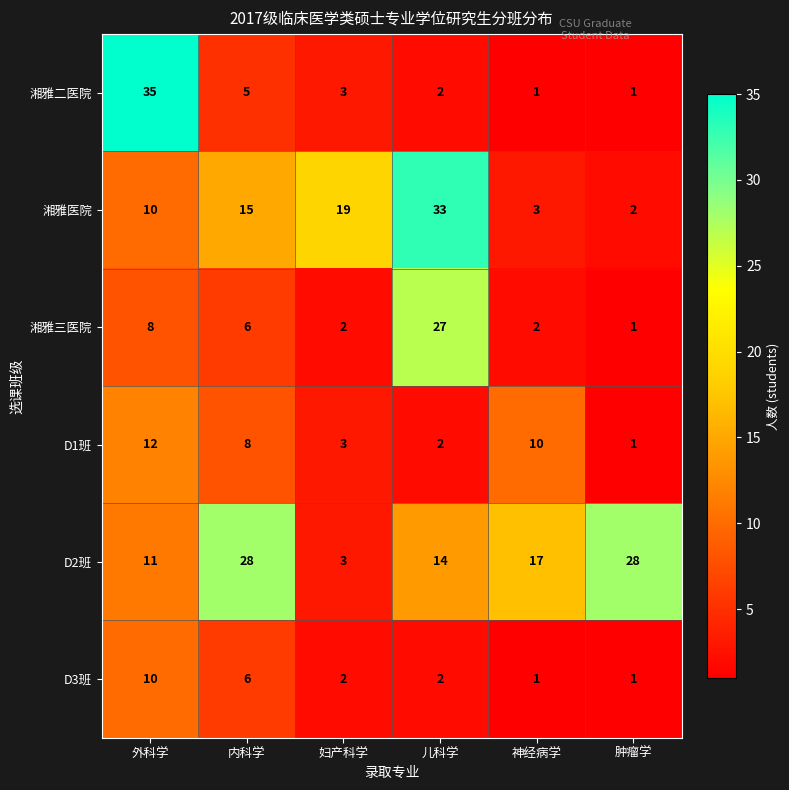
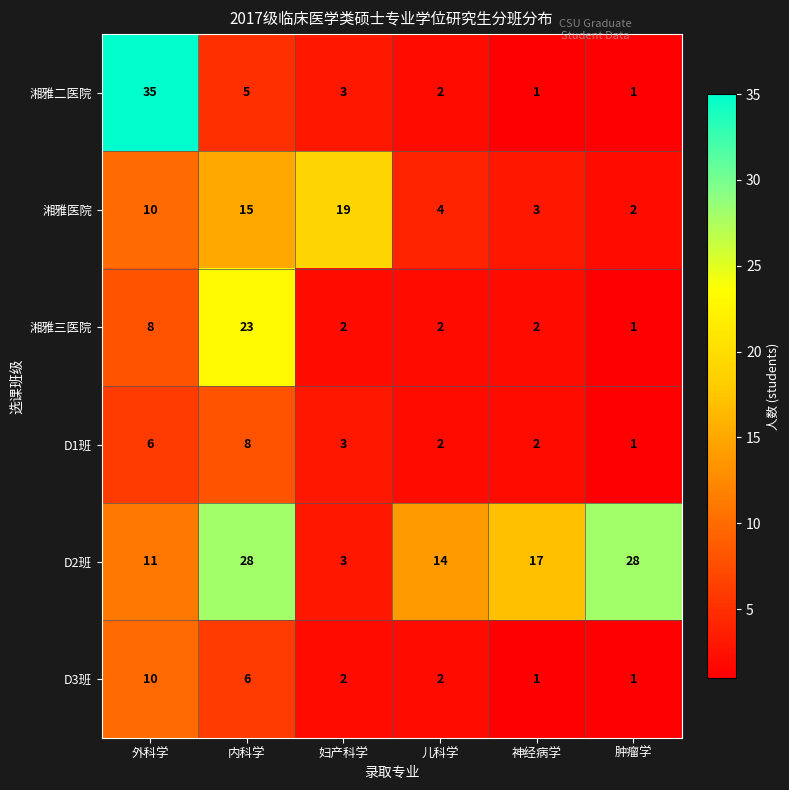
  {
    "湘雅二医院": {
      "外科学": 35,
      "内科学": 5,
      "妇产科学": 3,
      "儿科学": 2,
      "神经病学": 1,
      "肿瘤学": 1
    },
    "湘雅医院": {
      "外科学": 10,
      "内科学": 15,
      "妇产科学": 19,
-     "儿科学": 33,
+     "儿科学": 4,
      "神经病学": 3,
      "肿瘤学": 2
    },
    "湘雅三医院": {
      "外科学": 8,
-     "内科学": 6,
+     "内科学": 23,
      "妇产科学": 2,
-     "儿科学": 27,
+     "儿科学": 2,
      "神经病学": 2,
      "肿瘤学": 1
    },
    "D1班": {
-     "外科学": 12,
+     "外科学": 6,
      "内科学": 8,
      "妇产科学": 3,
      "儿科学": 2,
-     "神经病学": 10,
+     "神经病学": 2,
      "肿瘤学": 1
    },
    "D2班": {
      "外科学": 11,
      "内科学": 28,
      "妇产科学": 3,
      "儿科学": 14,
      "神经病学": 17,
      "肿瘤学": 28
    },
    "D3班": {
      "外科学": 10,
      "内科学": 6,
      "妇产科学": 2,
      "儿科学": 2,
      "神经病学": 1,
      "肿瘤学": 1
    }
  }
